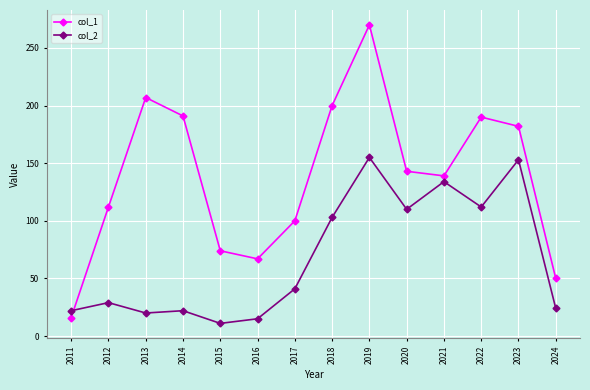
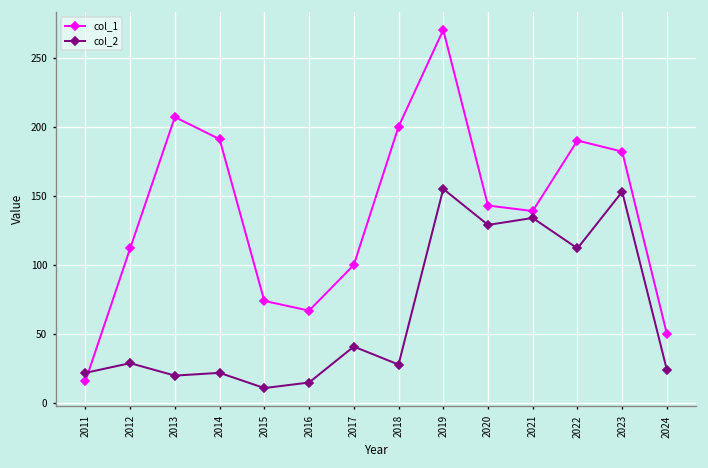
  {
    "col_1": {
      "2011": 16,
      "2012": 112,
      "2013": 207,
      "2014": 191,
      "2015": 74,
      "2016": 67,
      "2017": 100,
      "2018": 200,
      "2019": 270,
      "2020": 143,
      "2021": 139,
      "2022": 190,
      "2023": 182,
      "2024": 50
    },
    "col_2": {
      "2011": 22,
      "2012": 29,
      "2013": 20,
      "2014": 22,
      "2015": 11,
      "2016": 15,
      "2017": 41,
-     "2018": 103,
+     "2018": 28,
      "2019": 155,
-     "2020": 110,
+     "2020": 129,
      "2021": 134,
      "2022": 112,
      "2023": 153,
      "2024": 24
    }
  }
